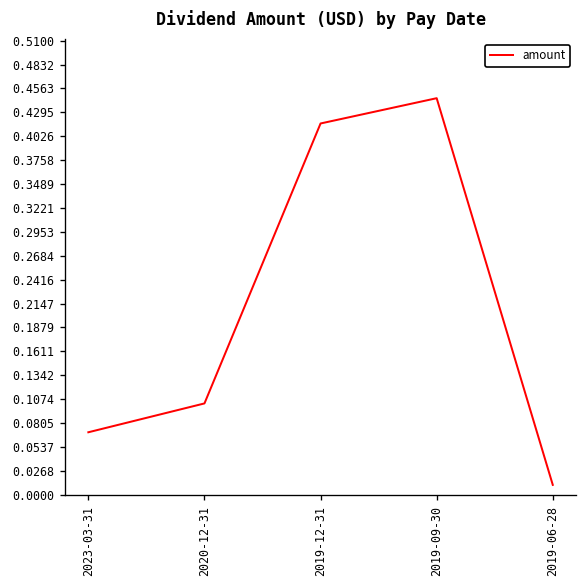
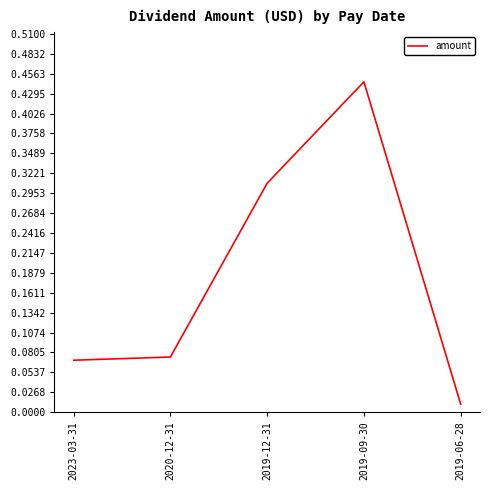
  {
    "2023-03-31": 0.07,
-   "2020-12-31": 0.10,
-   "2019-12-31": 0.42,
+   "2020-12-31": 0.07,
+   "2019-12-31": 0.31,
    "2019-09-30": 0.45,
    "2019-06-28": 0.01
  }
